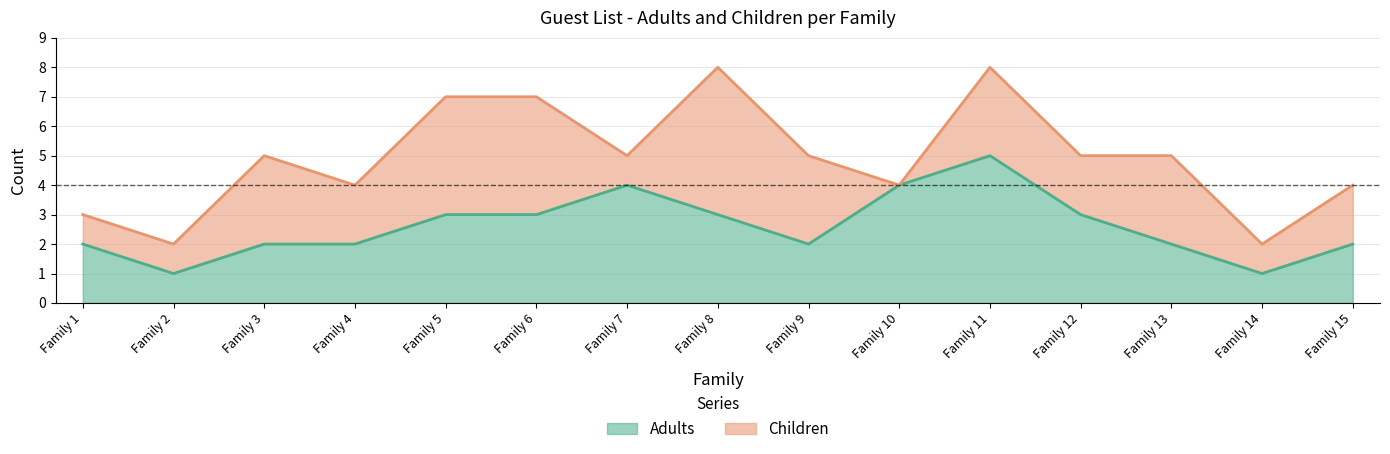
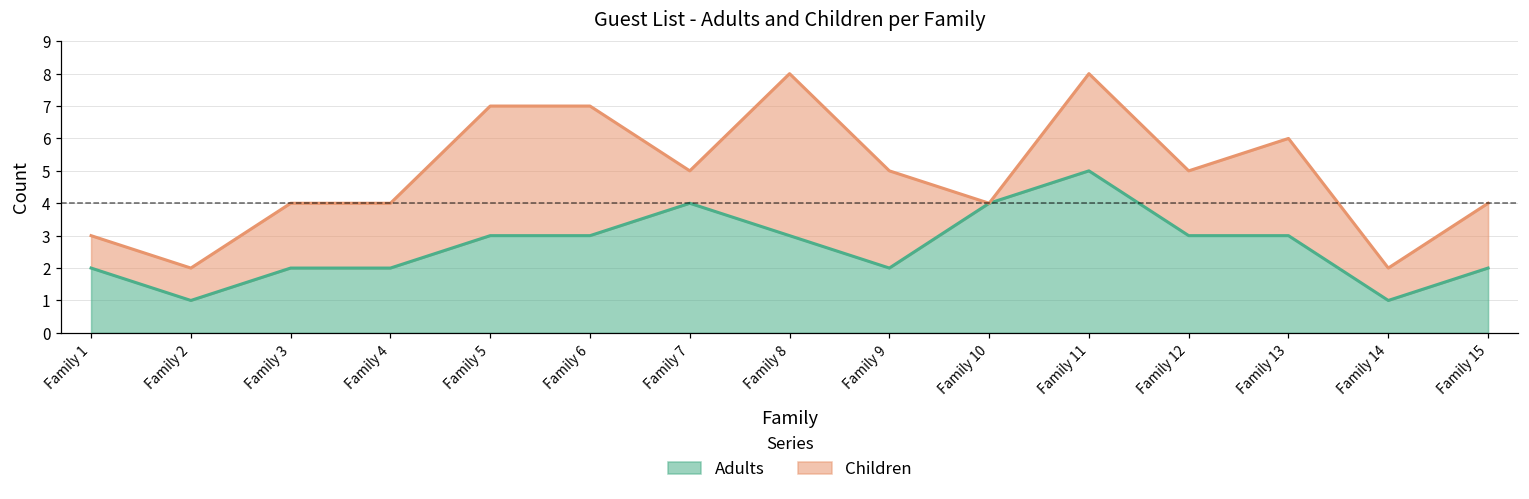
  {
    "Adults": {
      "Family 1": 2,
      "Family 2": 1,
      "Family 3": 2,
      "Family 4": 2,
      "Family 5": 3,
      "Family 6": 3,
      "Family 7": 4,
      "Family 8": 3,
      "Family 9": 2,
      "Family 11": 5,
      "Family 12": 3,
-     "Family 13": 2,
+     "Family 13": 3,
      "Family 14": 1,
      "Family 15": 2
    },
    "Children": {
      "Family 1": 1,
      "Family 2": 1,
-     "Family 3": 3,
+     "Family 3": 2,
      "Family 4": 2,
      "Family 5": 4,
      "Family 6": 4,
      "Family 7": 1,
      "Family 8": 5,
      "Family 9": 3,
      "Family 11": 3,
      "Family 12": 2,
      "Family 13": 3,
      "Family 14": 1,
      "Family 15": 2
    }
  }
